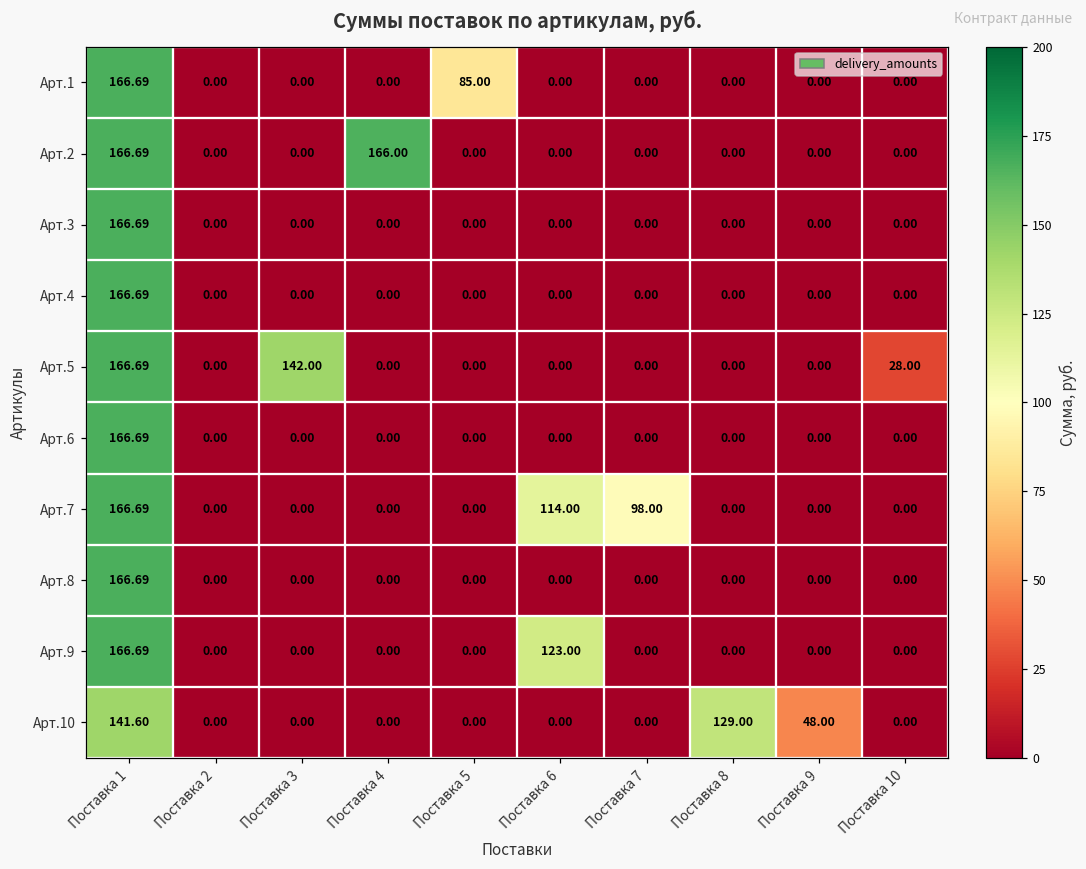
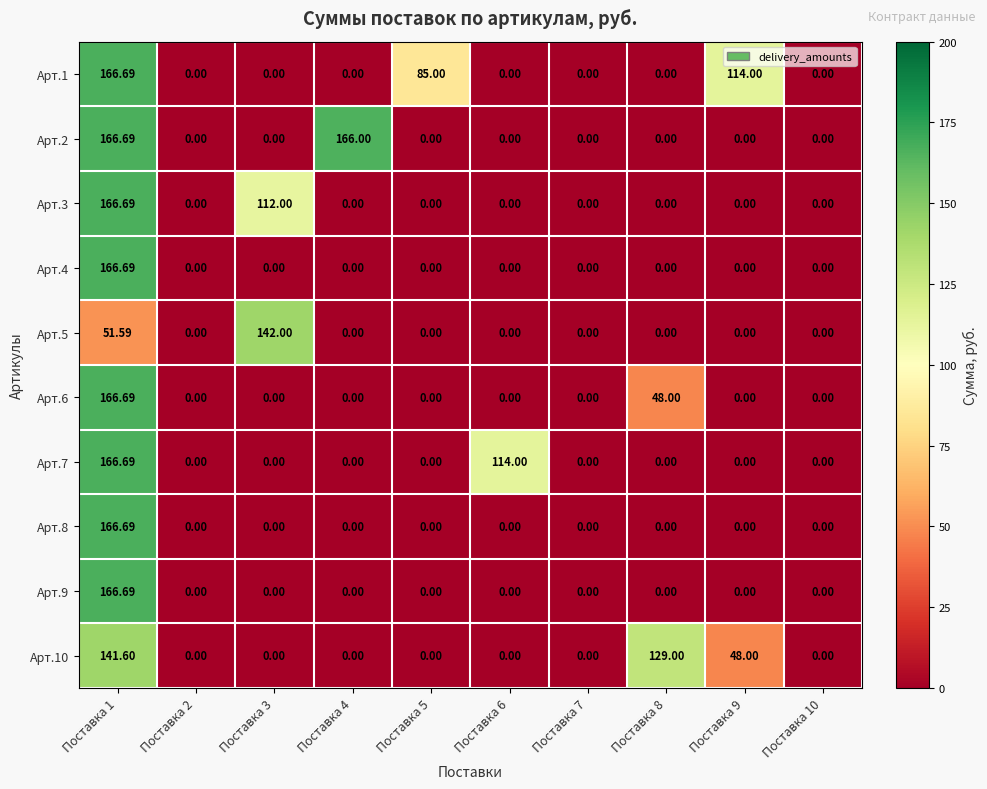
  {
    "Арт.1": {
      "Поставка 1": 166.69,
      "Поставка 2": 0.00,
      "Поставка 3": 0.00,
      "Поставка 4": 0.00,
      "Поставка 5": 85.00,
      "Поставка 6": 0.00,
      "Поставка 7": 0.00,
      "Поставка 8": 0.00,
-     "Поставка 9": 0.00,
+     "Поставка 9": 114.00,
      "Поставка 10": 0.00
    },
    "Арт.2": {
      "Поставка 1": 166.69,
      "Поставка 2": 0.00,
      "Поставка 3": 0.00,
      "Поставка 4": 166.00,
      "Поставка 5": 0.00,
      "Поставка 6": 0.00,
      "Поставка 7": 0.00,
      "Поставка 8": 0.00,
      "Поставка 9": 0.00,
      "Поставка 10": 0.00
    },
    "Арт.3": {
      "Поставка 1": 166.69,
      "Поставка 2": 0.00,
-     "Поставка 3": 0.00,
+     "Поставка 3": 112.00,
      "Поставка 4": 0.00,
      "Поставка 5": 0.00,
      "Поставка 6": 0.00,
      "Поставка 7": 0.00,
      "Поставка 8": 0.00,
      "Поставка 9": 0.00,
      "Поставка 10": 0.00
    },
    "Арт.4": {
      "Поставка 1": 166.69,
      "Поставка 2": 0.00,
      "Поставка 3": 0.00,
      "Поставка 4": 0.00,
      "Поставка 5": 0.00,
      "Поставка 6": 0.00,
      "Поставка 7": 0.00,
      "Поставка 8": 0.00,
      "Поставка 9": 0.00,
      "Поставка 10": 0.00
    },
    "Арт.5": {
-     "Поставка 1": 166.69,
+     "Поставка 1": 51.59,
      "Поставка 2": 0.00,
      "Поставка 3": 142.00,
      "Поставка 4": 0.00,
      "Поставка 5": 0.00,
      "Поставка 6": 0.00,
      "Поставка 7": 0.00,
      "Поставка 8": 0.00,
      "Поставка 9": 0.00,
-     "Поставка 10": 28.00
+     "Поставка 10": 0.00
    },
    "Арт.6": {
      "Поставка 1": 166.69,
      "Поставка 2": 0.00,
      "Поставка 3": 0.00,
      "Поставка 4": 0.00,
      "Поставка 5": 0.00,
      "Поставка 6": 0.00,
      "Поставка 7": 0.00,
-     "Поставка 8": 0.00,
+     "Поставка 8": 48.00,
      "Поставка 9": 0.00,
      "Поставка 10": 0.00
    },
    "Арт.7": {
      "Поставка 1": 166.69,
      "Поставка 2": 0.00,
      "Поставка 3": 0.00,
      "Поставка 4": 0.00,
      "Поставка 5": 0.00,
      "Поставка 6": 114.00,
-     "Поставка 7": 98.00,
+     "Поставка 7": 0.00,
      "Поставка 8": 0.00,
      "Поставка 9": 0.00,
      "Поставка 10": 0.00
    },
    "Арт.8": {
      "Поставка 1": 166.69,
      "Поставка 2": 0.00,
      "Поставка 3": 0.00,
      "Поставка 4": 0.00,
      "Поставка 5": 0.00,
      "Поставка 6": 0.00,
      "Поставка 7": 0.00,
      "Поставка 8": 0.00,
      "Поставка 9": 0.00,
      "Поставка 10": 0.00
    },
    "Арт.9": {
      "Поставка 1": 166.69,
      "Поставка 2": 0.00,
      "Поставка 3": 0.00,
      "Поставка 4": 0.00,
      "Поставка 5": 0.00,
-     "Поставка 6": 123.00,
+     "Поставка 6": 0.00,
      "Поставка 7": 0.00,
      "Поставка 8": 0.00,
      "Поставка 9": 0.00,
      "Поставка 10": 0.00
    },
    "Арт.10": {
      "Поставка 1": 141.60,
      "Поставка 2": 0.00,
      "Поставка 3": 0.00,
      "Поставка 4": 0.00,
      "Поставка 5": 0.00,
      "Поставка 6": 0.00,
      "Поставка 7": 0.00,
      "Поставка 8": 129.00,
      "Поставка 9": 48.00,
      "Поставка 10": 0.00
    }
  }
